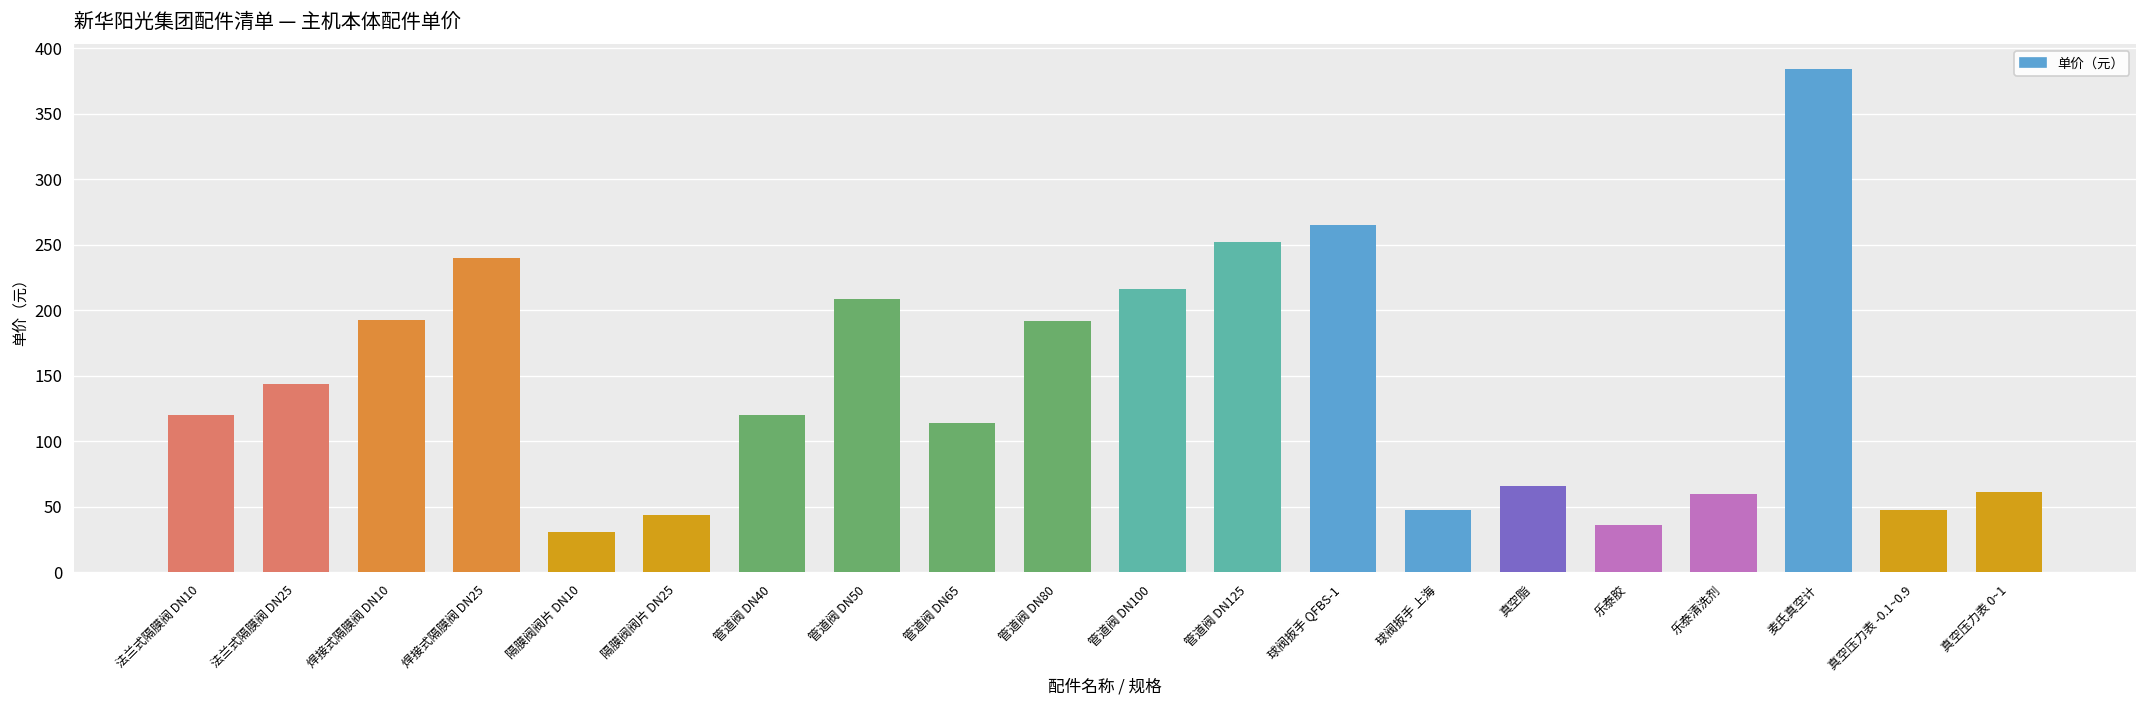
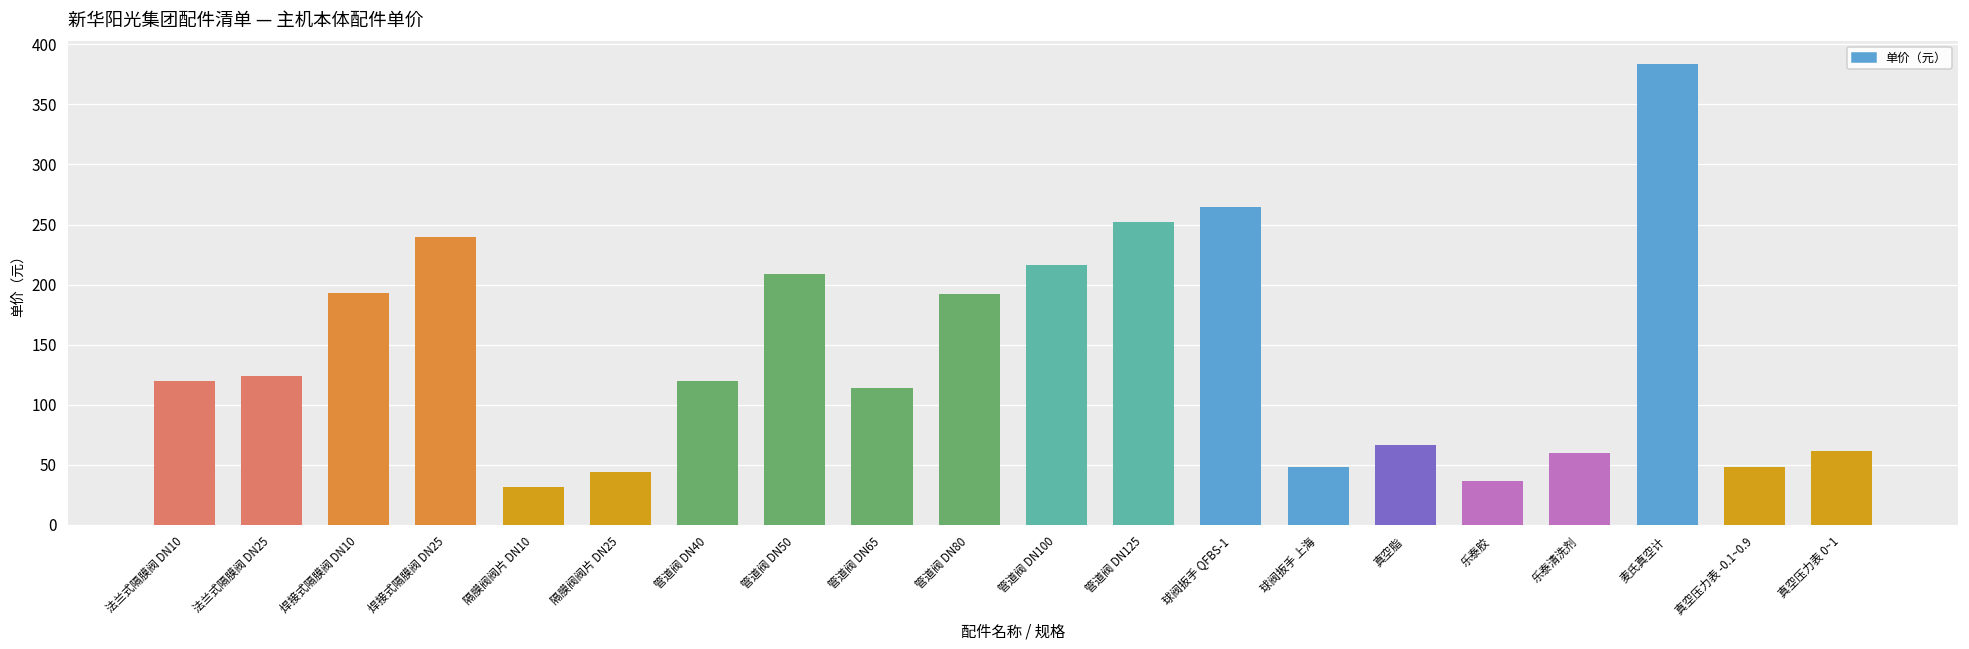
  {
    "法兰式隔膜阀 DN10": 120,
-   "法兰式隔膜阀 DN25": 144,
+   "法兰式隔膜阀 DN25": 124,
    "焊接式隔膜阀 DN10": 193,
    "焊接式隔膜阀 DN25": 240,
    "隔膜阀阀片 DN10": 31,
    "隔膜阀阀片 DN25": 44,
    "管道阀 DN40": 120,
    "管道阀 DN50": 209,
    "管道阀 DN65": 114,
    "管道阀 DN80": 192,
    "管道阀 DN100": 216,
    "管道阀 DN125": 252,
    "球阀扳手 QFBS-1": 265,
    "球阀扳手 上海": 48,
    "真空脂": 66,
    "乐泰胶": 36,
    "乐泰清洗剂": 60,
    "麦氏真空计": 384,
    "真空压力表 -0.1~0.9": 48,
    "真空压力表 0~1": 61
  }
